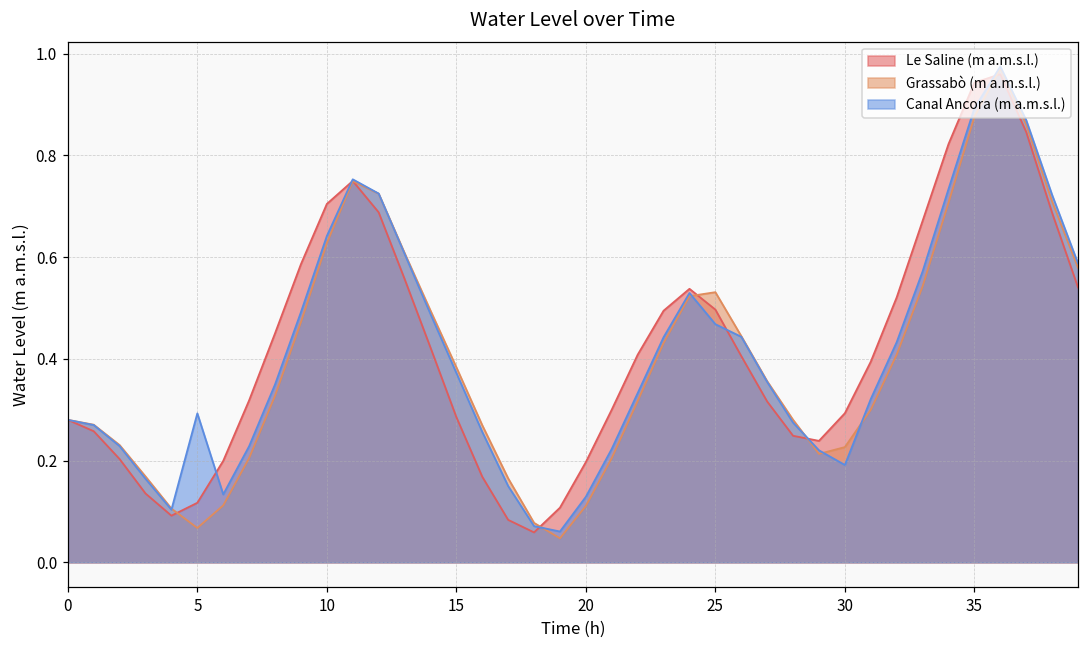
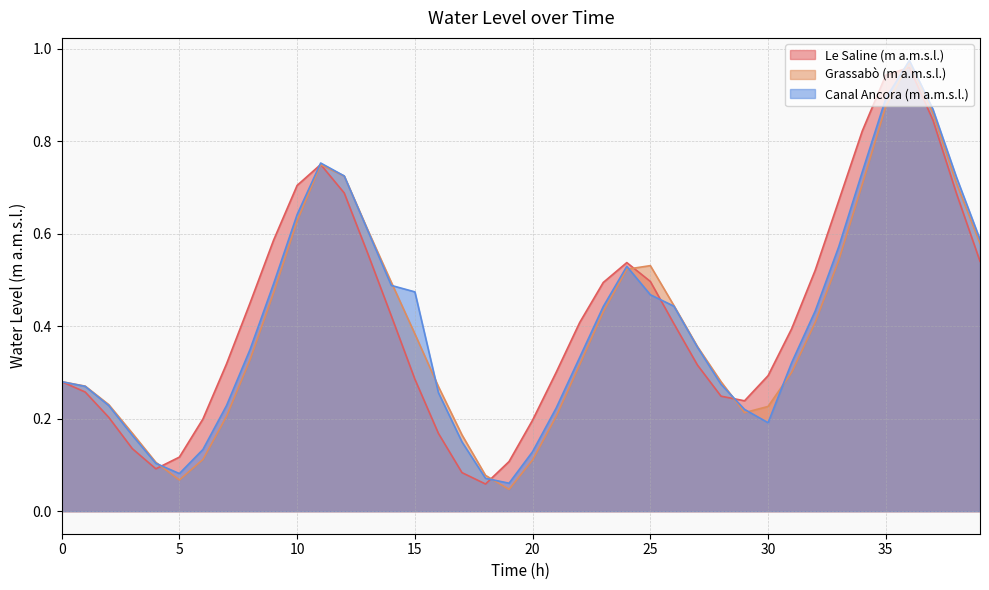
  {
    "Canal Ancora (m a.m.s.l.)": {
-     "5": 0.29,
+     "5": 0.08,
      "10": 0.64,
-     "15": 0.37,
+     "15": 0.47,
      "20": 0.13,
      "25": 0.47,
      "30": 0.19
    }
  }
